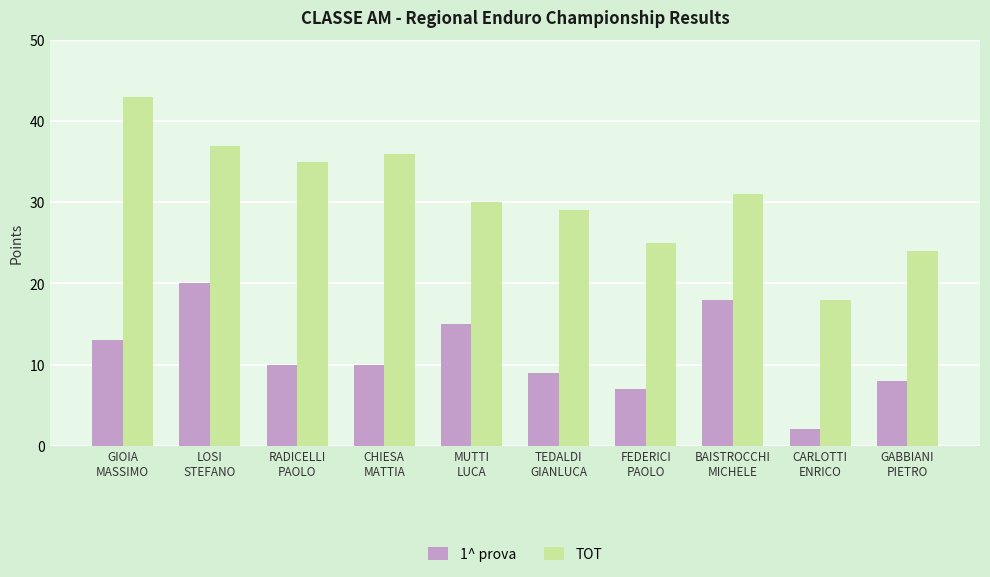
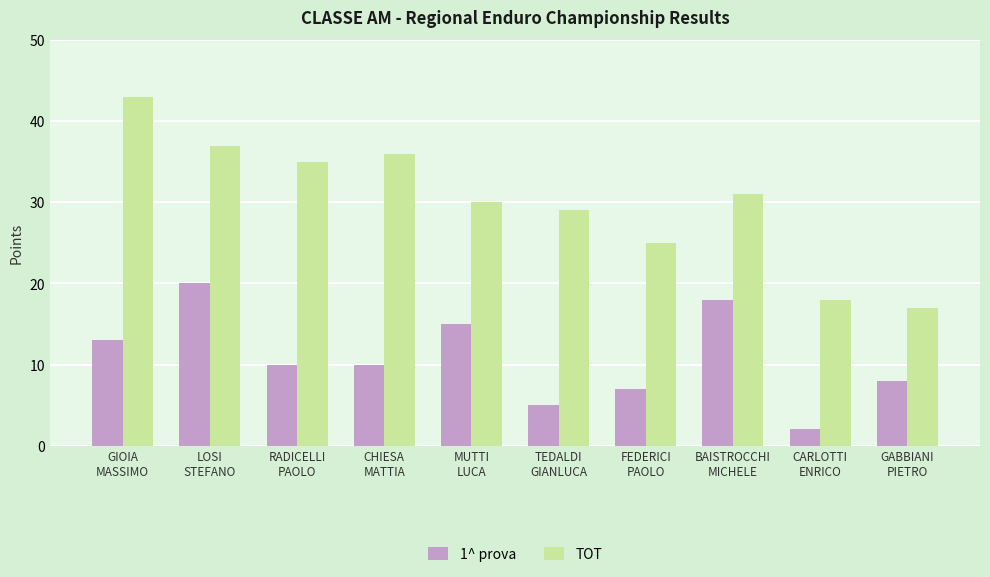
  {
    "1^ prova": {
      "GIOIA MASSIMO": 13,
      "LOSI STEFANO": 20,
      "RADICELLI PAOLO": 10,
      "CHIESA MATTIA": 10,
      "MUTTI LUCA": 15,
-     "TEDALDI GIANLUCA": 9,
+     "TEDALDI GIANLUCA": 5,
      "FEDERICI PAOLO": 7,
      "BAISTROCCHI MICHELE": 18,
      "CARLOTTI ENRICO": 2,
      "GABBIANI PIETRO": 8
    },
    "TOT": {
      "GIOIA MASSIMO": 43,
      "LOSI STEFANO": 37,
      "RADICELLI PAOLO": 35,
      "CHIESA MATTIA": 36,
      "MUTTI LUCA": 30,
      "TEDALDI GIANLUCA": 29,
      "FEDERICI PAOLO": 25,
      "BAISTROCCHI MICHELE": 31,
      "CARLOTTI ENRICO": 18,
-     "GABBIANI PIETRO": 24
+     "GABBIANI PIETRO": 17
    }
  }
